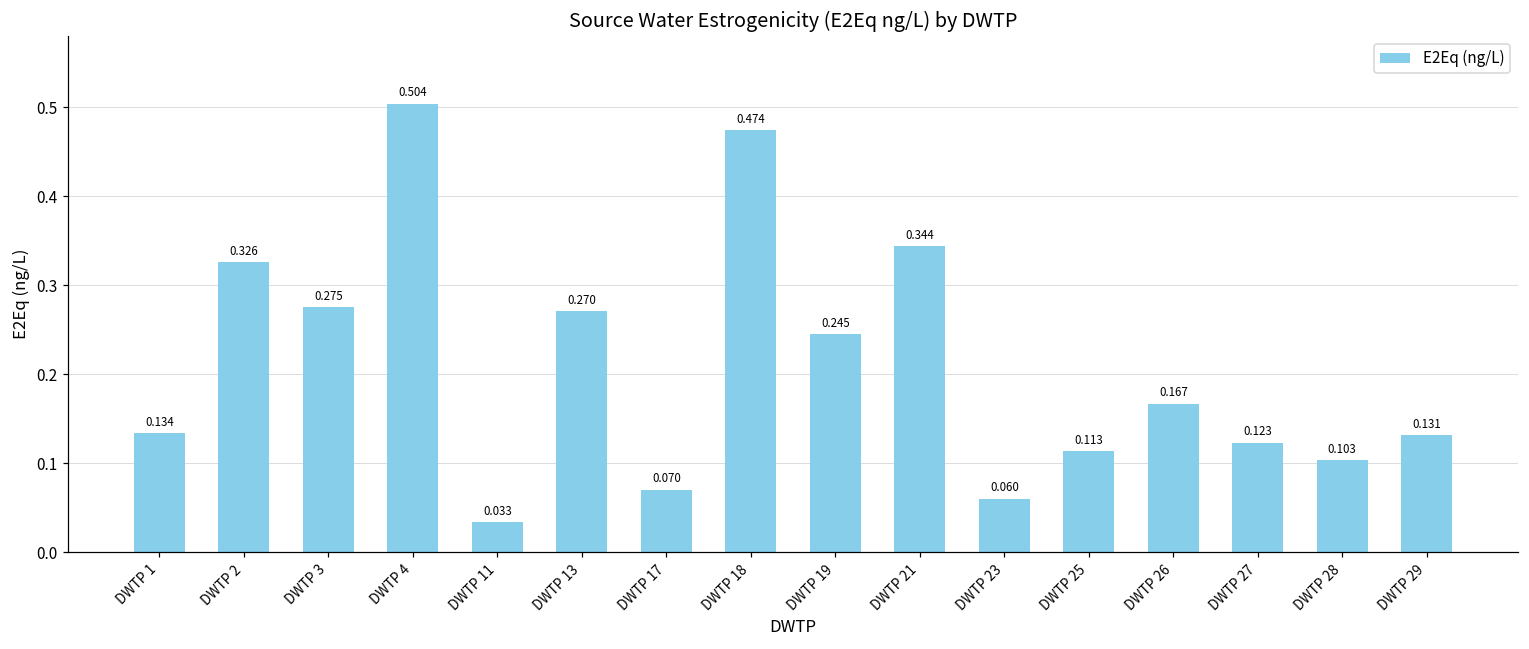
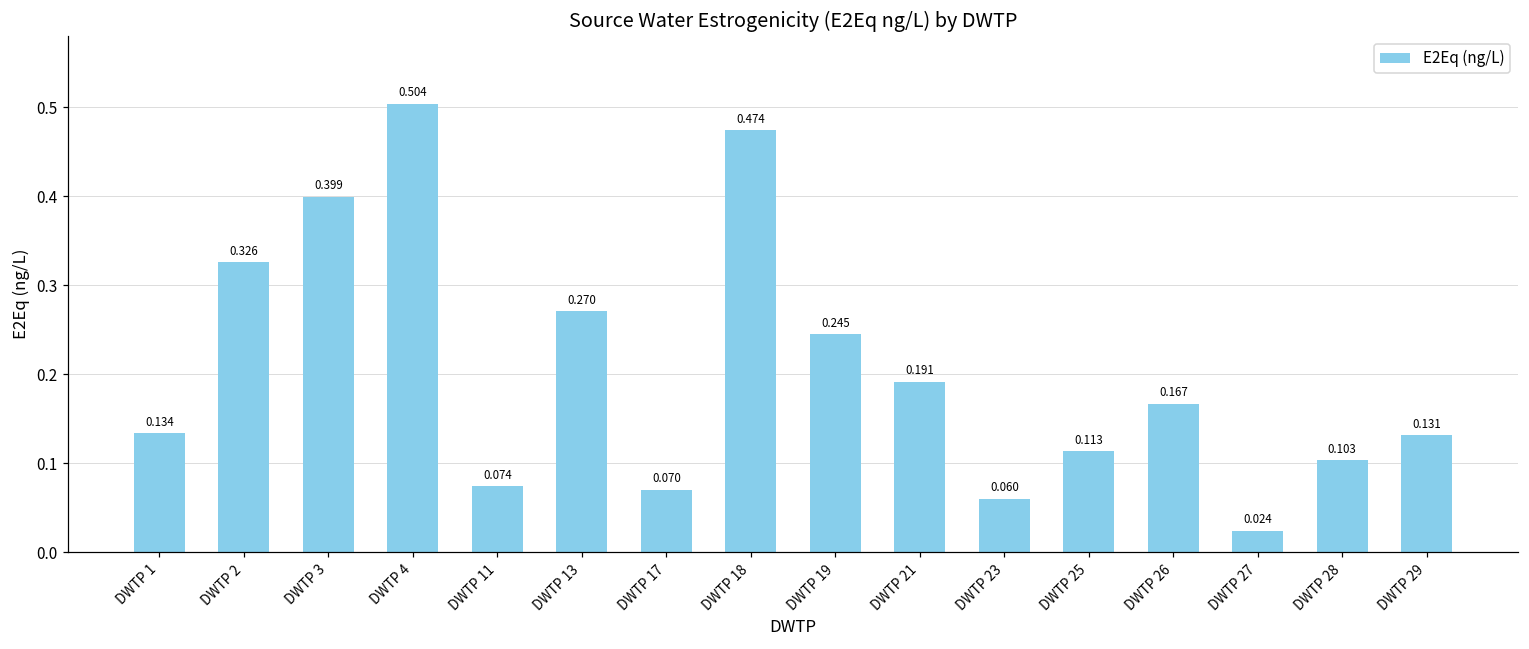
  {
    "DWTP 1": 0.134,
    "DWTP 2": 0.326,
-   "DWTP 3": 0.275,
+   "DWTP 3": 0.399,
    "DWTP 4": 0.504,
-   "DWTP 11": 0.033,
+   "DWTP 11": 0.074,
    "DWTP 13": 0.270,
    "DWTP 17": 0.070,
    "DWTP 18": 0.474,
    "DWTP 19": 0.245,
-   "DWTP 21": 0.344,
+   "DWTP 21": 0.191,
    "DWTP 23": 0.060,
    "DWTP 25": 0.113,
    "DWTP 26": 0.167,
-   "DWTP 27": 0.123,
+   "DWTP 27": 0.024,
    "DWTP 28": 0.103,
    "DWTP 29": 0.131
  }
